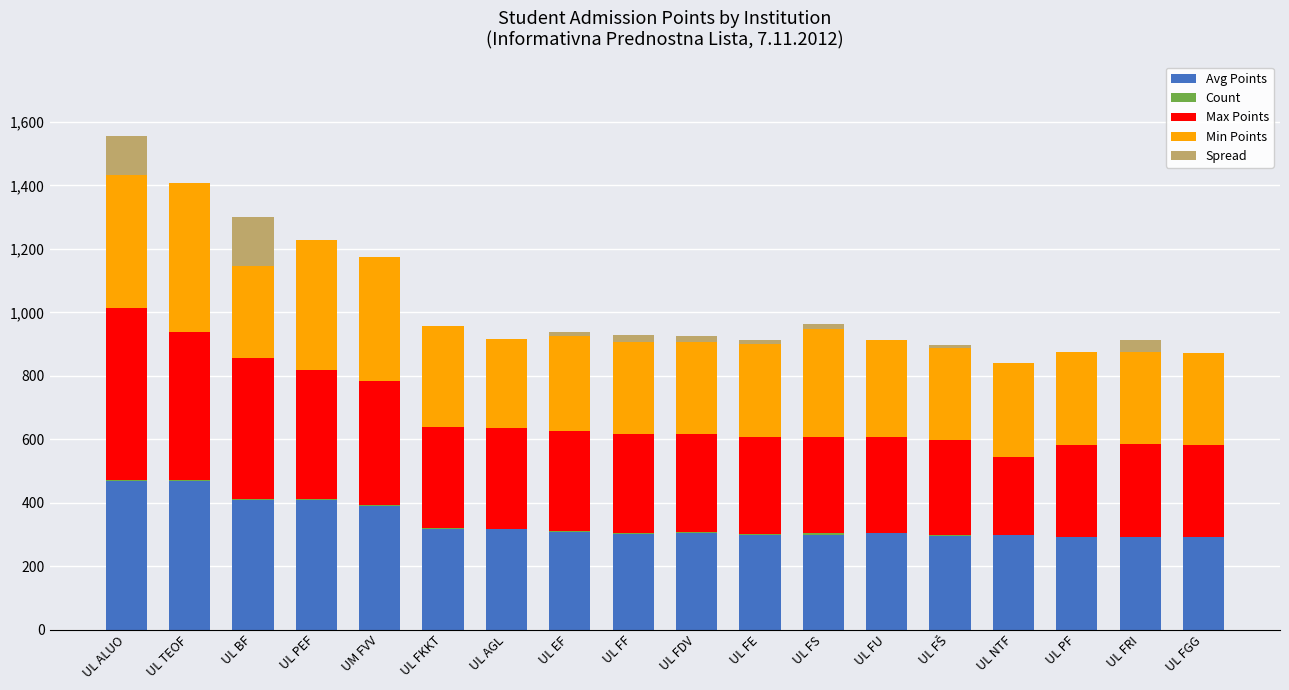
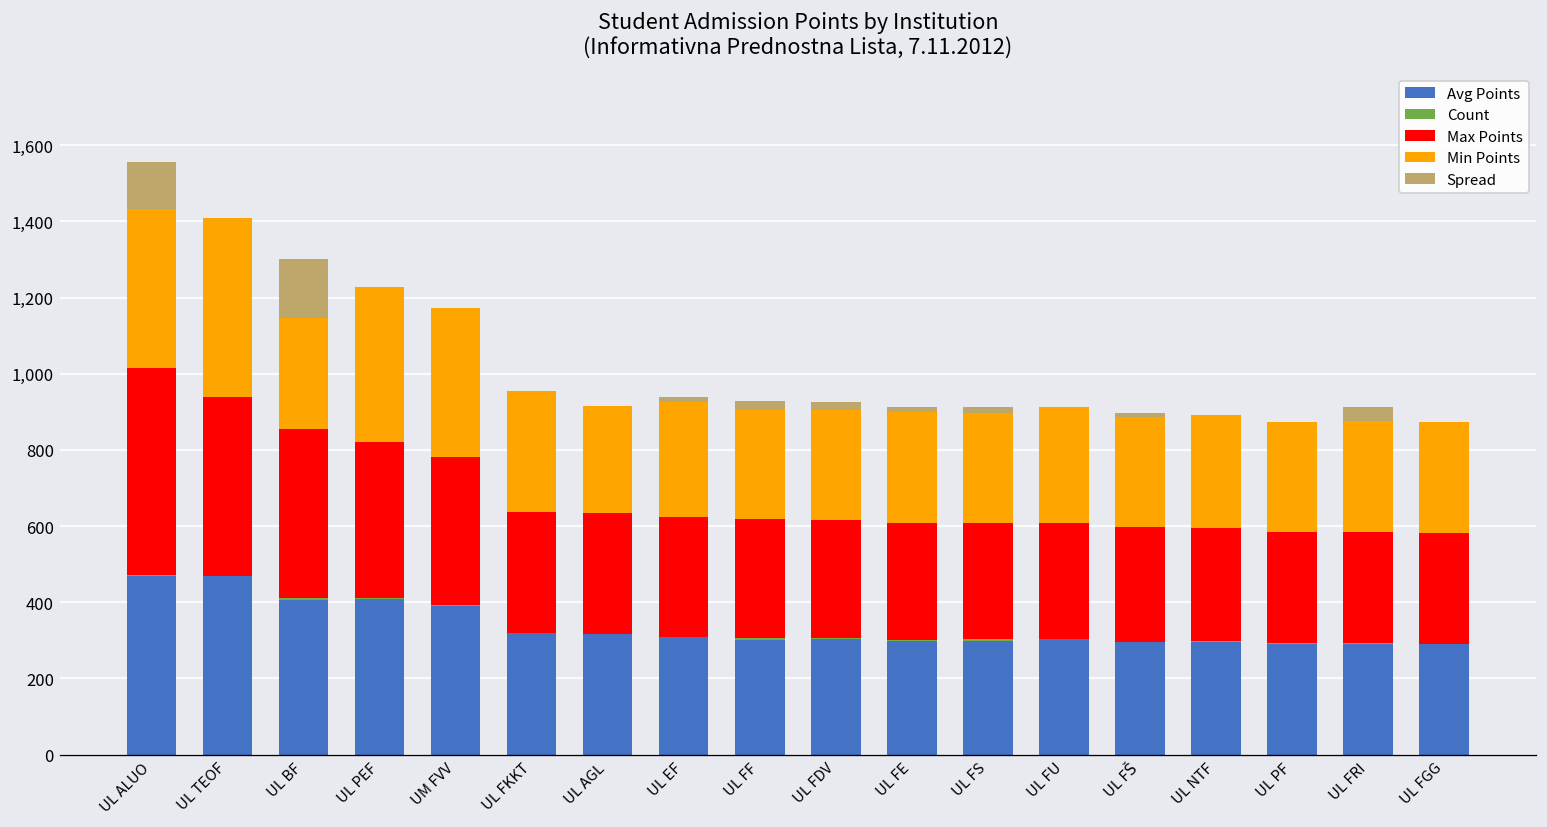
  {
    "Avg Points": {
      "UL ALUO": 470,
      "UL TEOF": 470,
      "UL BF": 410,
      "UL PEF": 410,
      "UM FVV": 390,
      "UL FKKT": 320,
      "UL AGL": 320,
      "UL EF": 310,
      "UL FF": 300,
      "UL FDV": 300,
      "UL FE": 300,
      "UL FS": 300,
      "UL FU": 300,
      "UL FŠ": 290,
      "UL NTF": 300,
      "UL PF": 290,
      "UL FRI": 290,
      "UL FGG": 290
    },
    "Max Points": {
      "UL ALUO": 540,
      "UL TEOF": 470,
      "UL BF": 440,
      "UL PEF": 410,
      "UM FVV": 390,
      "UL FKKT": 320,
      "UL AGL": 320,
      "UL EF": 310,
      "UL FF": 310,
      "UL FDV": 310,
      "UL FE": 310,
      "UL FS": 300,
      "UL FU": 300,
      "UL FŠ": 300,
-     "UL NTF": 250,
+     "UL NTF": 300,
      "UL PF": 290,
      "UL FRI": 290,
      "UL FGG": 290
    },
    "Min Points": {
      "UL ALUO": 420,
      "UL TEOF": 470,
      "UL BF": 290,
      "UL PEF": 410,
      "UM FVV": 390,
      "UL FKKT": 320,
      "UL AGL": 280,
      "UL EF": 300,
      "UL FF": 290,
      "UL FDV": 290,
      "UL FE": 290,
-     "UL FS": 340,
+     "UL FS": 290,
      "UL FU": 300,
      "UL FŠ": 290,
      "UL NTF": 300,
      "UL PF": 290,
      "UL FRI": 290,
      "UL FGG": 290
    },
    "Spread": {
      "UL ALUO": 120,
      "UL TEOF": 0,
      "UL BF": 150,
      "UL PEF": 0,
      "UM FVV": 0,
      "UL FKKT": 0,
      "UL AGL": 0,
      "UL EF": 10,
      "UL FF": 20,
      "UL FDV": 20,
      "UL FE": 10,
      "UL FS": 10,
      "UL FU": 0,
      "UL FŠ": 10,
      "UL NTF": 0,
      "UL PF": 0,
      "UL FRI": 40,
      "UL FGG": 0
    }
  }
